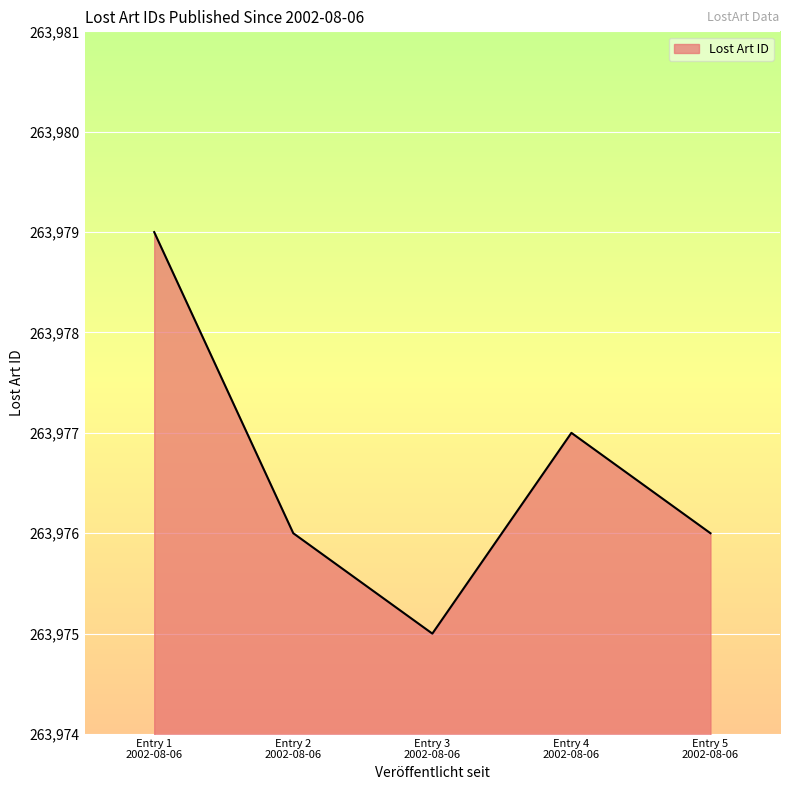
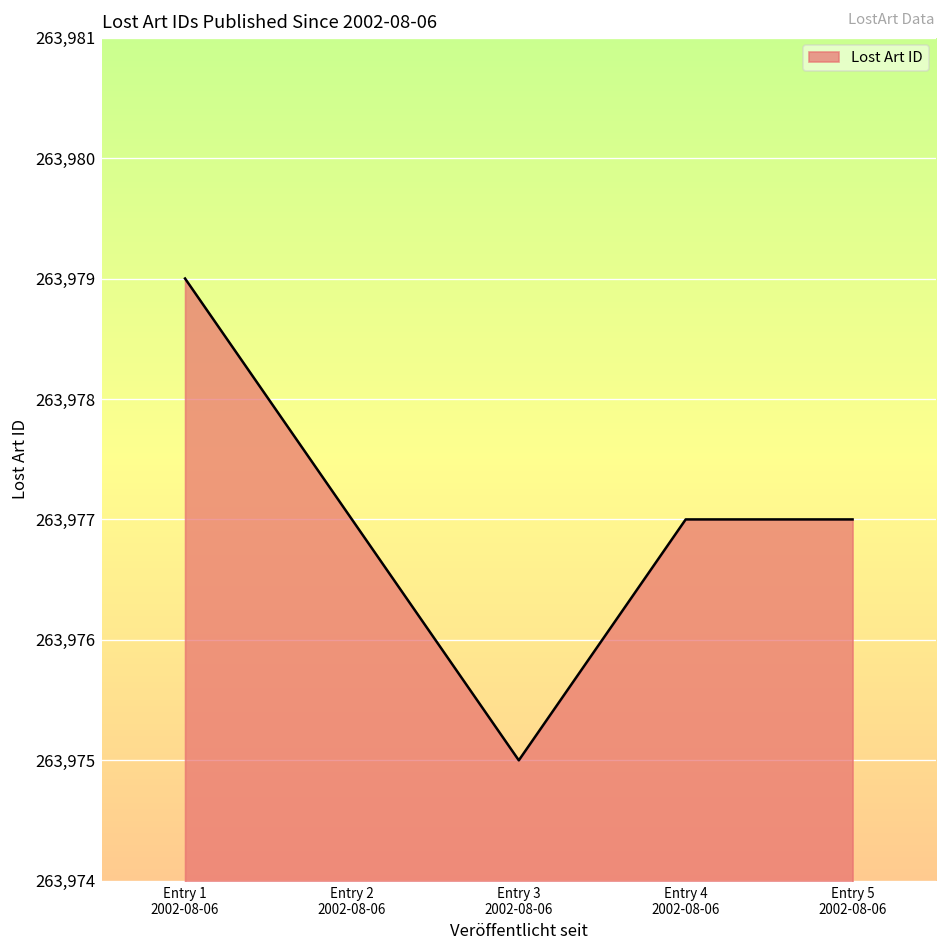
  {
    "Entry 1 2002-08-06": "263,979",
-   "Entry 2 2002-08-06": "263,976",
+   "Entry 2 2002-08-06": "263,977",
    "Entry 3 2002-08-06": "263,975",
    "Entry 4 2002-08-06": "263,977",
-   "Entry 5 2002-08-06": "263,976"
+   "Entry 5 2002-08-06": "263,977"
  }
